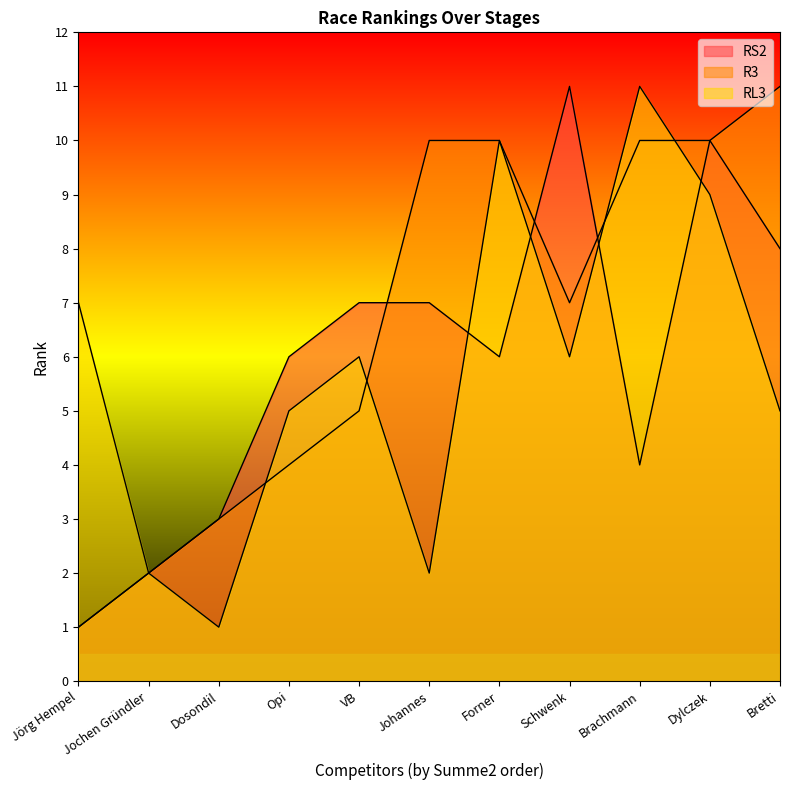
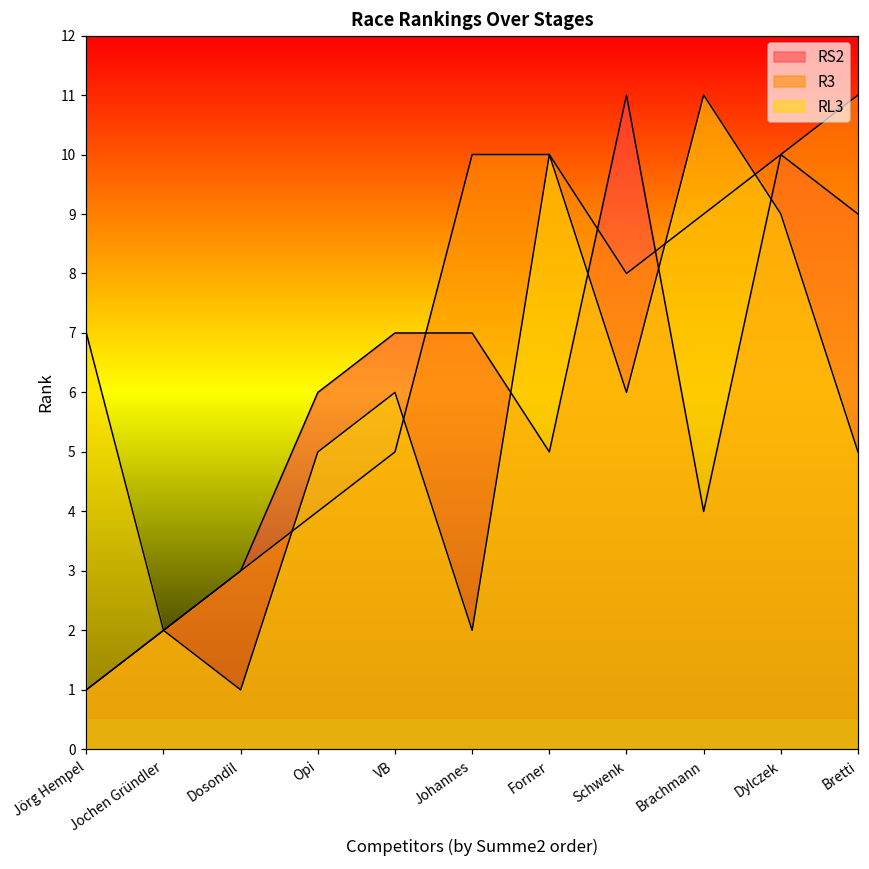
  {
    "RS2": {
      "Opi": 6,
      "VB": 7,
      "Johannes": 7,
-     "Forner": 6,
+     "Forner": 5,
      "Schwenk": 11,
      "Brachmann": 4,
-     "Bretti": 8
+     "Bretti": 9
    },
    "R3": {
      "Opi": 4,
      "VB": 5,
      "Johannes": 10,
-     "Schwenk": 7,
-     "Brachmann": 10,
+     "Schwenk": 8,
+     "Brachmann": 9,
      "Bretti": 11
    },
    "RL3": {
      "Jörg Hempel": 7,
      "Dosondil": 1,
      "Opi": 5,
      "VB": 6,
      "Johannes": 2,
      "Schwenk": 6,
      "Brachmann": 11,
      "Dylczek": 9,
      "Bretti": 5
    }
  }
